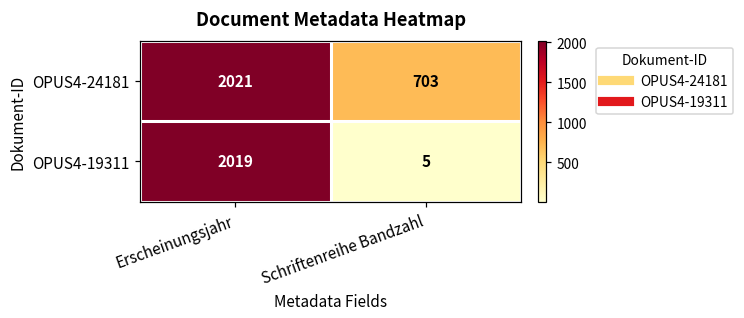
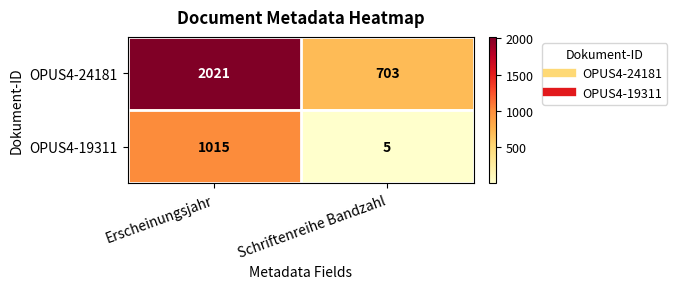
  {
    "OPUS4-24181": {
      "Erscheinungsjahr": 2021,
      "Schriftenreihe Bandzahl": 703
    },
    "OPUS4-19311": {
-     "Erscheinungsjahr": 2019,
+     "Erscheinungsjahr": 1015,
      "Schriftenreihe Bandzahl": 5
    }
  }
